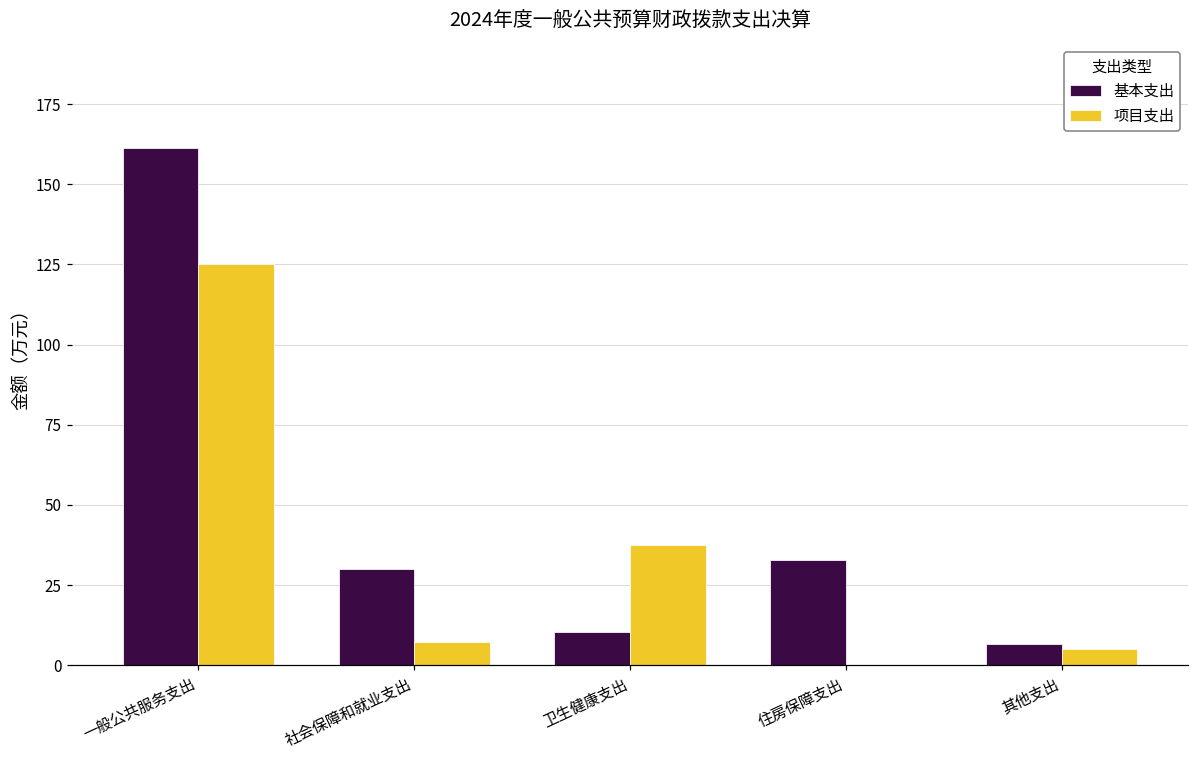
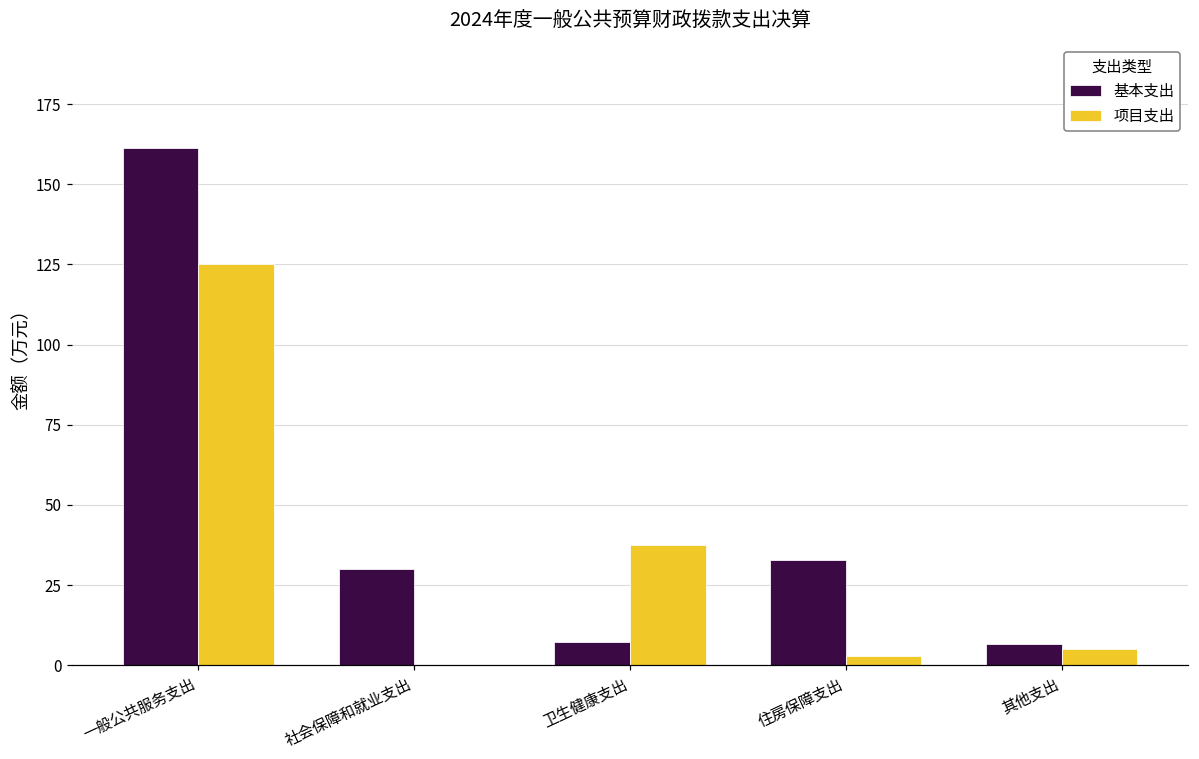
  {
    "基本支出": {
      "一般公共服务支出": 161,
      "社会保障和就业支出": 30,
-     "卫生健康支出": 10,
+     "卫生健康支出": 7,
      "住房保障支出": 33,
      "其他支出": 7
    },
    "项目支出": {
      "一般公共服务支出": 125,
-     "社会保障和就业支出": 7,
+     "社会保障和就业支出": 0,
      "卫生健康支出": 38,
-     "住房保障支出": 0,
+     "住房保障支出": 3,
      "其他支出": 5
    }
  }
